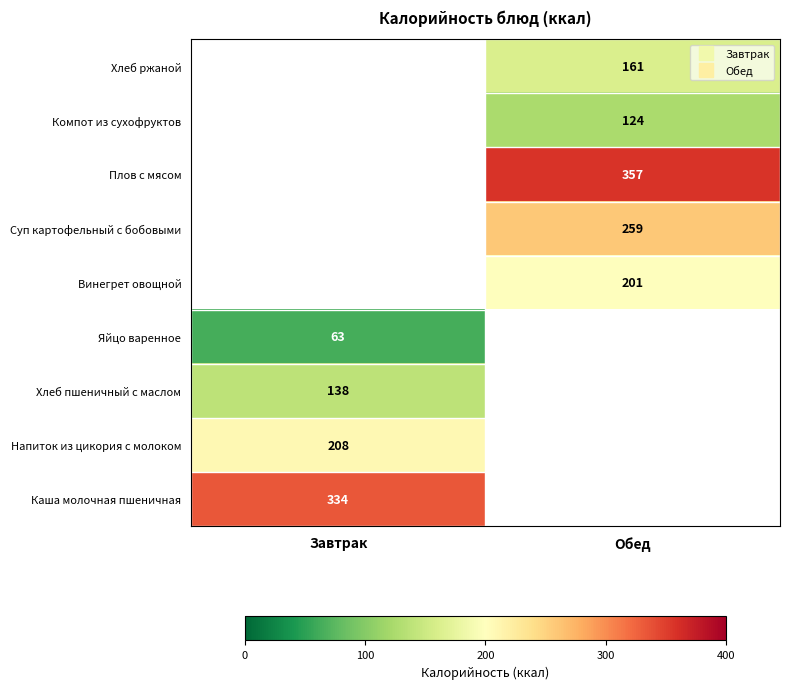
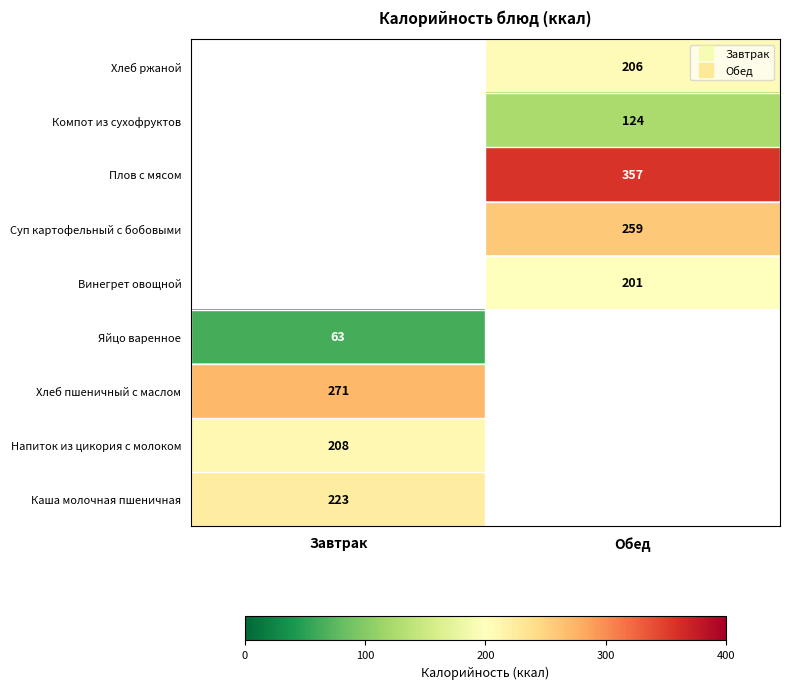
  {
    "Хлеб ржаной": {
-     "Обед": 161
+     "Обед": 206
    },
    "Компот из сухофруктов": {
      "Обед": 124
    },
    "Плов с мясом": {
      "Обед": 357
    },
    "Суп картофельный с бобовыми": {
      "Обед": 259
    },
    "Винегрет овощной": {
      "Обед": 201
    },
    "Яйцо варенное": {
      "Завтрак": 63
    },
    "Хлеб пшеничный с маслом": {
-     "Завтрак": 138
+     "Завтрак": 271
    },
    "Напиток из цикория с молоком": {
      "Завтрак": 208
    },
    "Каша молочная пшеничная": {
-     "Завтрак": 334
+     "Завтрак": 223
    }
  }
